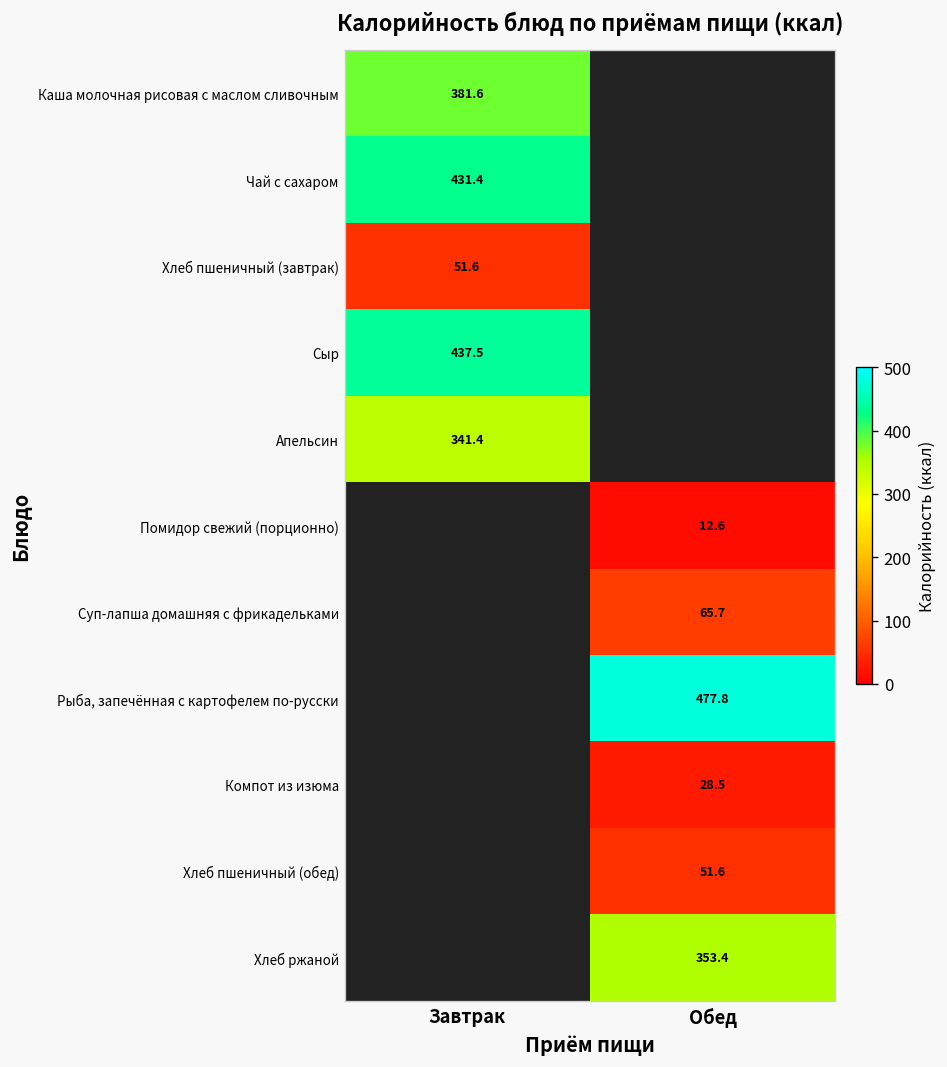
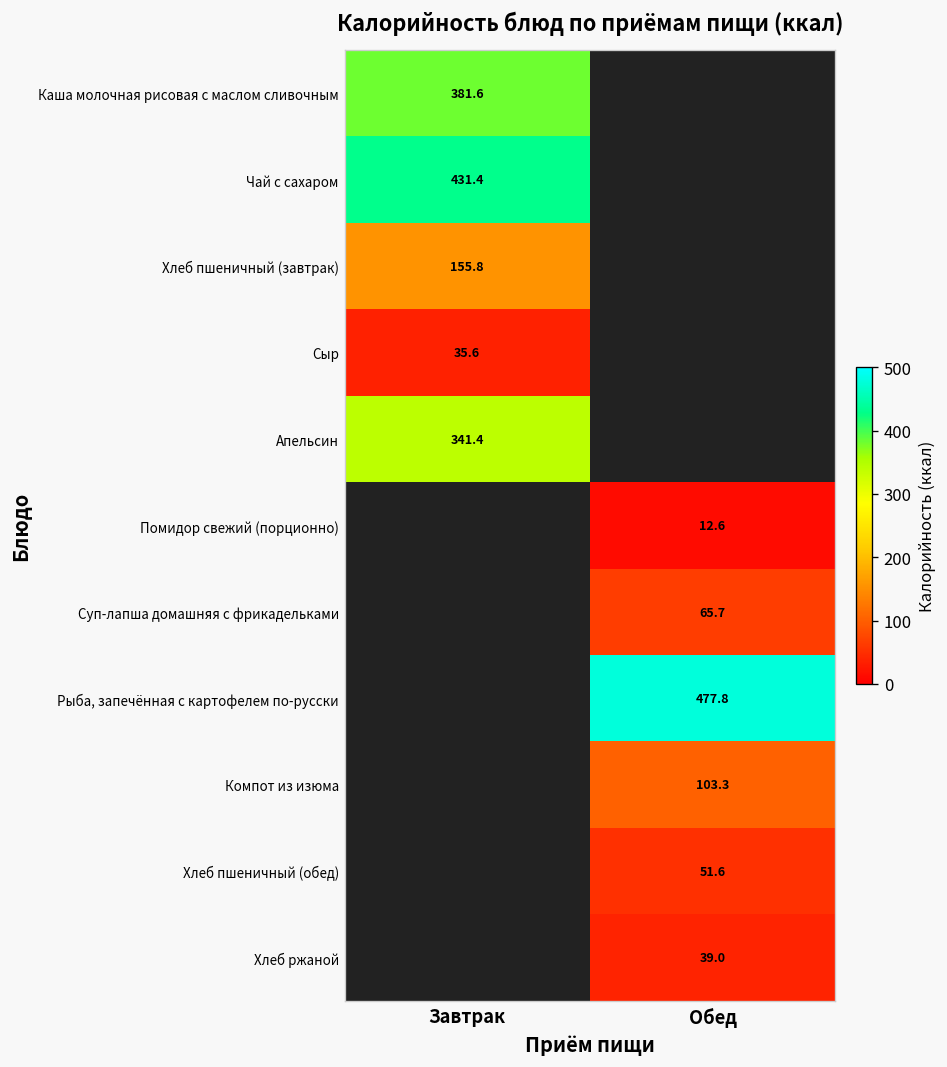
  {
    "Каша молочная рисовая с маслом сливочным": {
      "Завтрак": 381.6
    },
    "Чай с сахаром": {
      "Завтрак": 431.4
    },
    "Хлеб пшеничный (завтрак)": {
-     "Завтрак": 51.6
+     "Завтрак": 155.8
    },
    "Сыр": {
-     "Завтрак": 437.5
+     "Завтрак": 35.6
    },
    "Апельсин": {
      "Завтрак": 341.4
    },
    "Помидор свежий (порционно)": {
      "Обед": 12.6
    },
    "Суп-лапша домашняя с фрикадельками": {
      "Обед": 65.7
    },
    "Рыба, запечённая с картофелем по-русски": {
      "Обед": 477.8
    },
    "Компот из изюма": {
-     "Обед": 28.5
+     "Обед": 103.3
    },
    "Хлеб пшеничный (обед)": {
      "Обед": 51.6
    },
    "Хлеб ржаной": {
-     "Обед": 353.4
+     "Обед": 39.0
    }
  }
